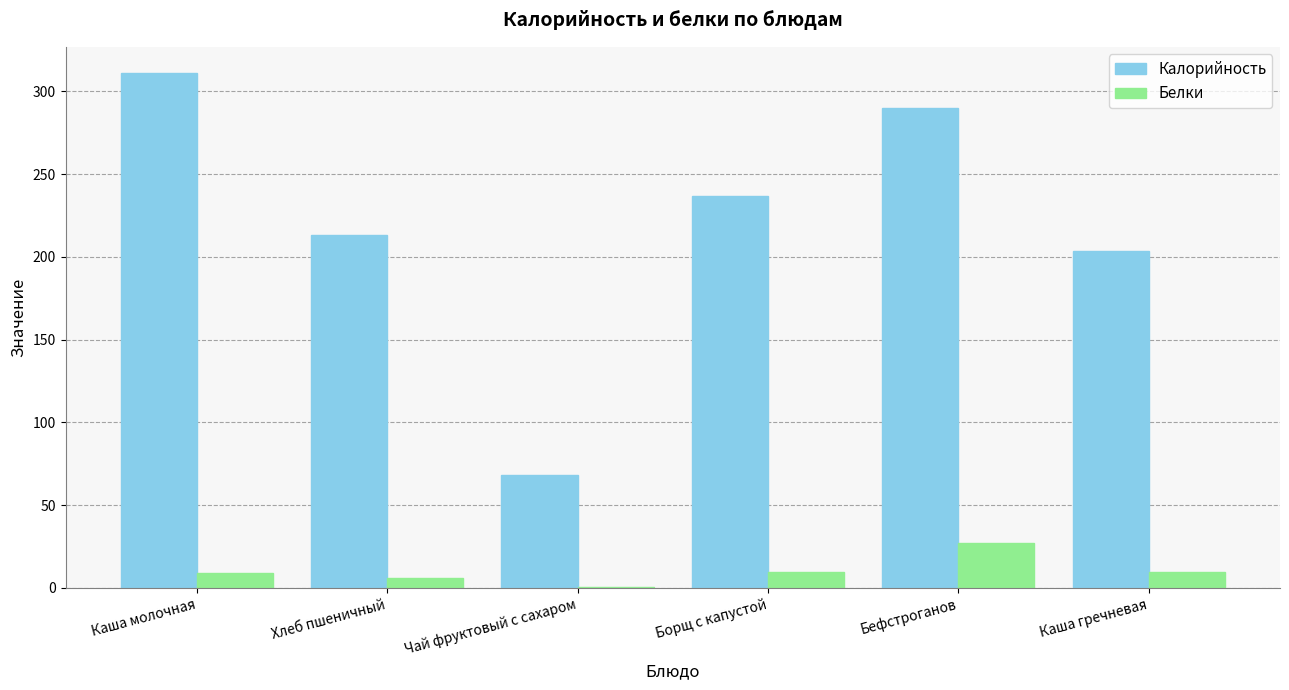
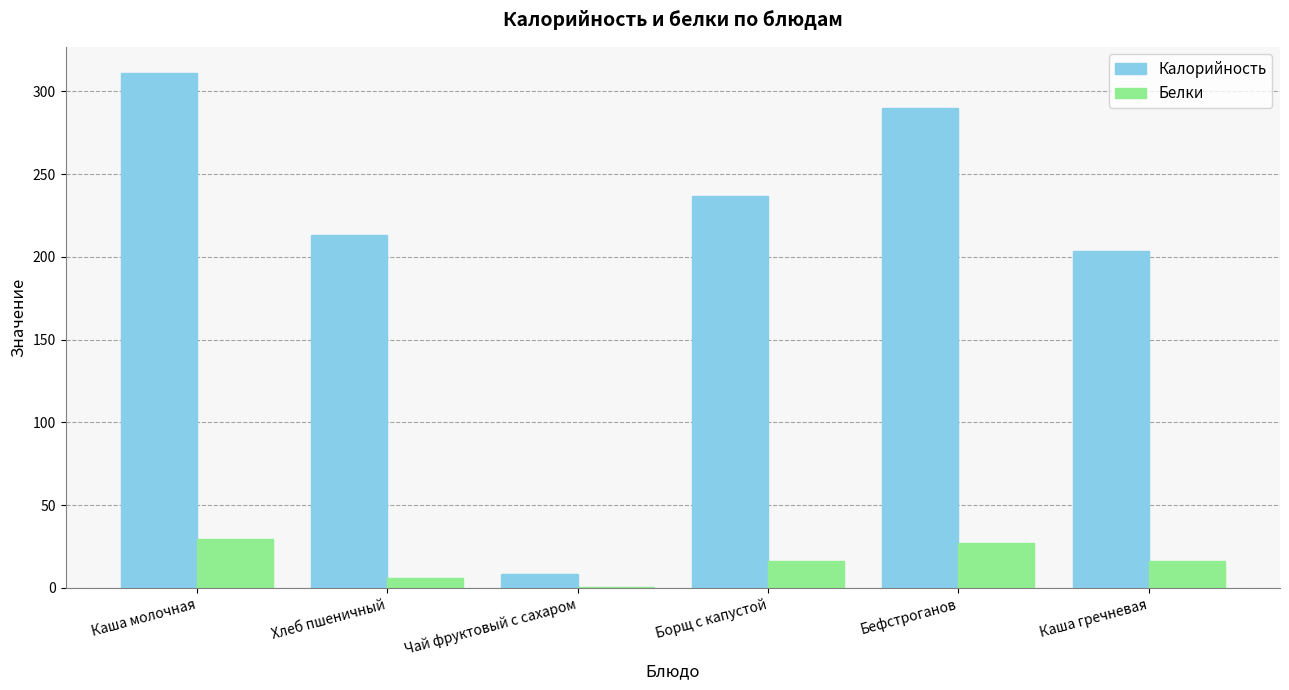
  {
    "Калорийность": {
      "Каша молочная": 311,
      "Хлеб пшеничный": 213,
-     "Чай фруктовый с сахаром": 68,
+     "Чай фруктовый с сахаром": 9,
      "Борщ с капустой": 237,
      "Бефстроганов": 290,
      "Каша гречневая": 204
    },
    "Белки": {
-     "Каша молочная": 9,
+     "Каша молочная": 29,
      "Хлеб пшеничный": 6,
-     "Борщ с капустой": 9,
+     "Борщ с капустой": 16,
      "Бефстроганов": 27,
-     "Каша гречневая": 10
+     "Каша гречневая": 17
    }
  }
